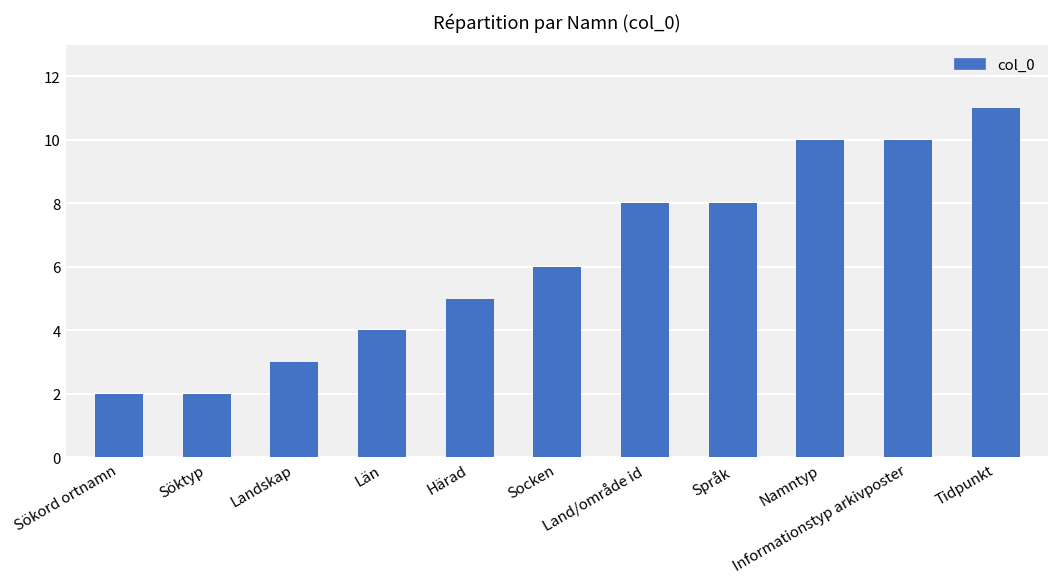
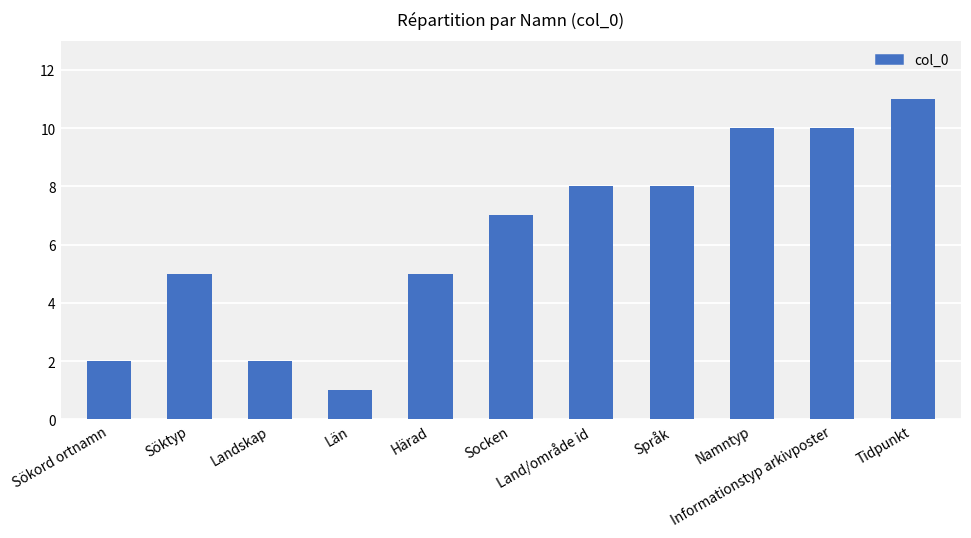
  {
    "Sökord ortnamn": 2,
-   "Söktyp": 2,
-   "Landskap": 3,
-   "Län": 4,
+   "Söktyp": 5,
+   "Landskap": 2,
+   "Län": 1,
    "Härad": 5,
-   "Socken": 6,
+   "Socken": 7,
    "Land/område id": 8,
    "Språk": 8,
    "Namntyp": 10,
    "Informationstyp arkivposter": 10,
    "Tidpunkt": 11
  }
